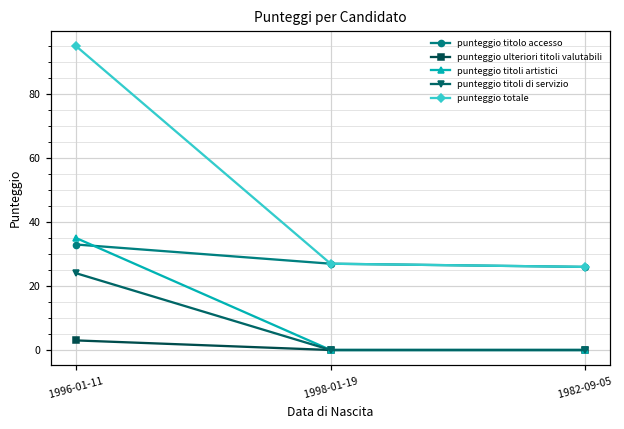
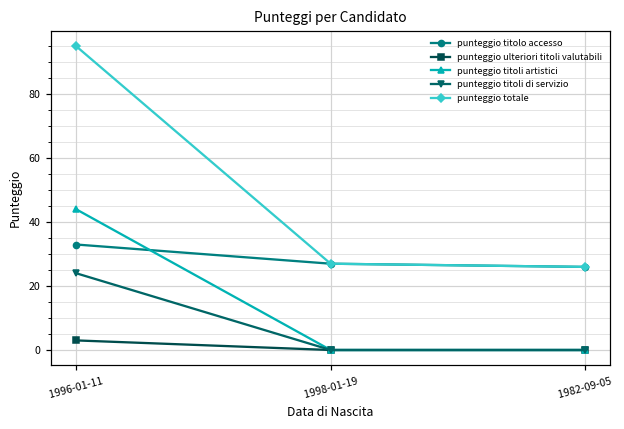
  {
    "punteggio titoli artistici": {
-     "1996-01-11": 35
+     "1996-01-11": 44
    },
    "punteggio totale": {
      "1996-01-11": 95
    }
  }
